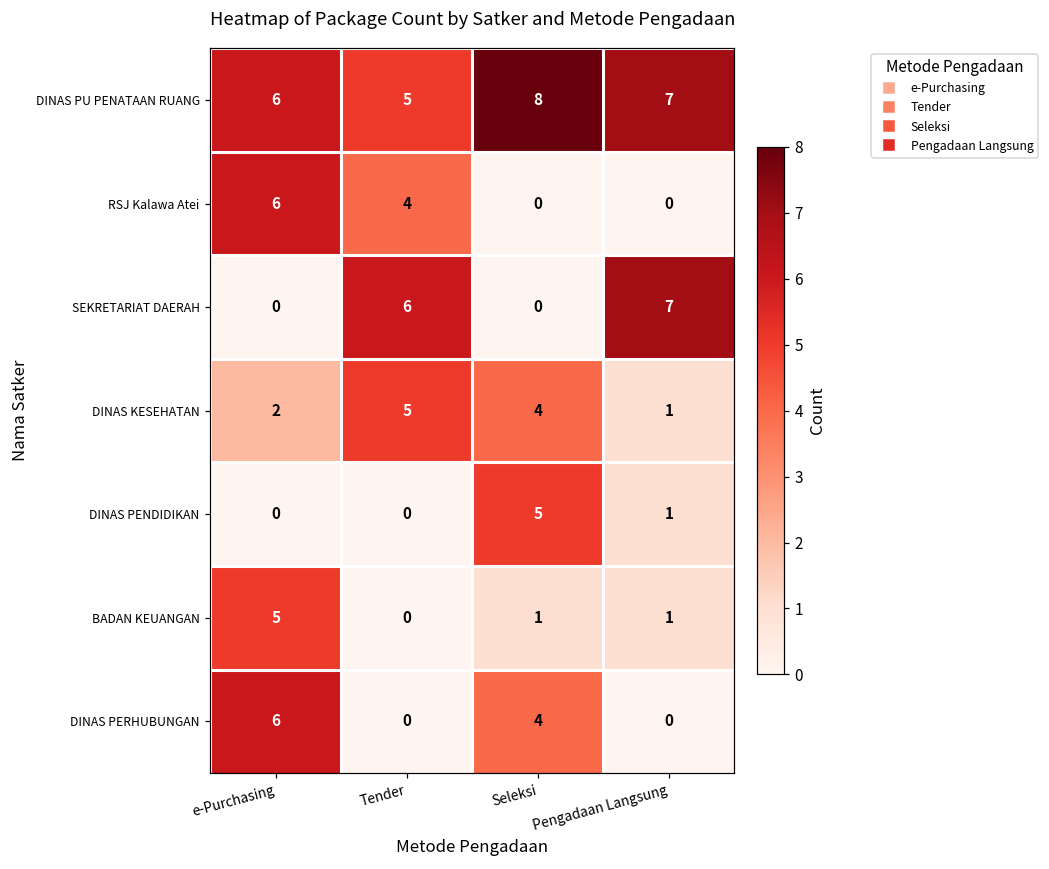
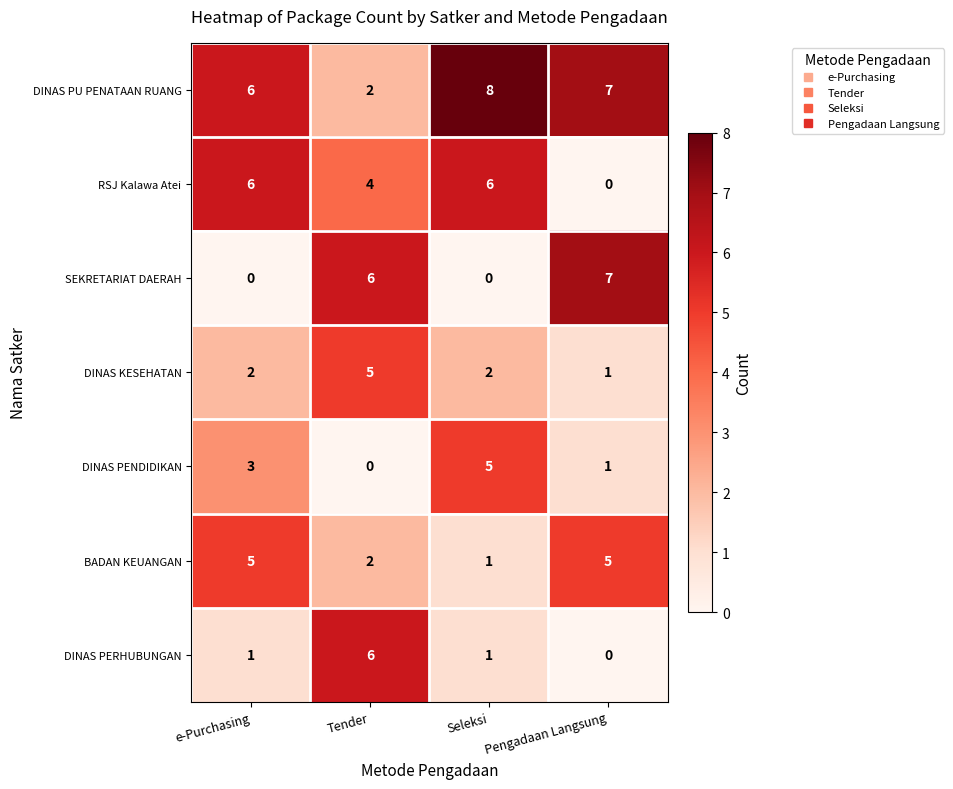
  {
    "DINAS PU PENATAAN RUANG": {
      "e-Purchasing": 6,
-     "Tender": 5,
+     "Tender": 2,
      "Seleksi": 8,
      "Pengadaan Langsung": 7
    },
    "RSJ Kalawa Atei": {
      "e-Purchasing": 6,
      "Tender": 4,
-     "Seleksi": 0,
+     "Seleksi": 6,
      "Pengadaan Langsung": 0
    },
    "SEKRETARIAT DAERAH": {
      "e-Purchasing": 0,
      "Tender": 6,
      "Seleksi": 0,
      "Pengadaan Langsung": 7
    },
    "DINAS KESEHATAN": {
      "e-Purchasing": 2,
      "Tender": 5,
-     "Seleksi": 4,
+     "Seleksi": 2,
      "Pengadaan Langsung": 1
    },
    "DINAS PENDIDIKAN": {
-     "e-Purchasing": 0,
+     "e-Purchasing": 3,
      "Tender": 0,
      "Seleksi": 5,
      "Pengadaan Langsung": 1
    },
    "BADAN KEUANGAN": {
      "e-Purchasing": 5,
-     "Tender": 0,
+     "Tender": 2,
      "Seleksi": 1,
-     "Pengadaan Langsung": 1
+     "Pengadaan Langsung": 5
    },
    "DINAS PERHUBUNGAN": {
-     "e-Purchasing": 6,
-     "Tender": 0,
-     "Seleksi": 4,
+     "e-Purchasing": 1,
+     "Tender": 6,
+     "Seleksi": 1,
      "Pengadaan Langsung": 0
    }
  }
